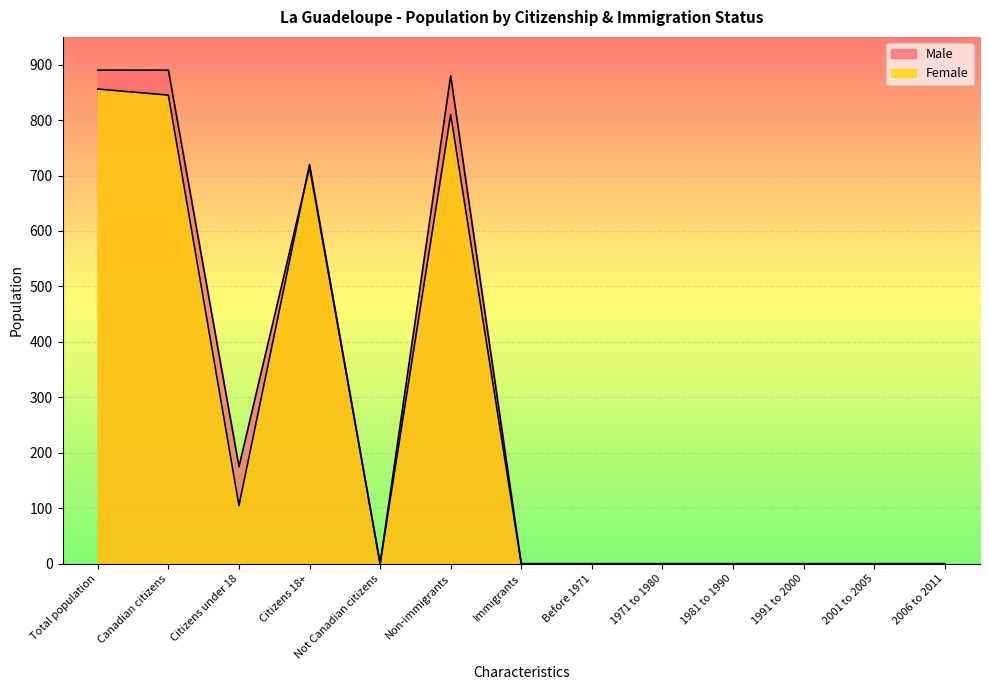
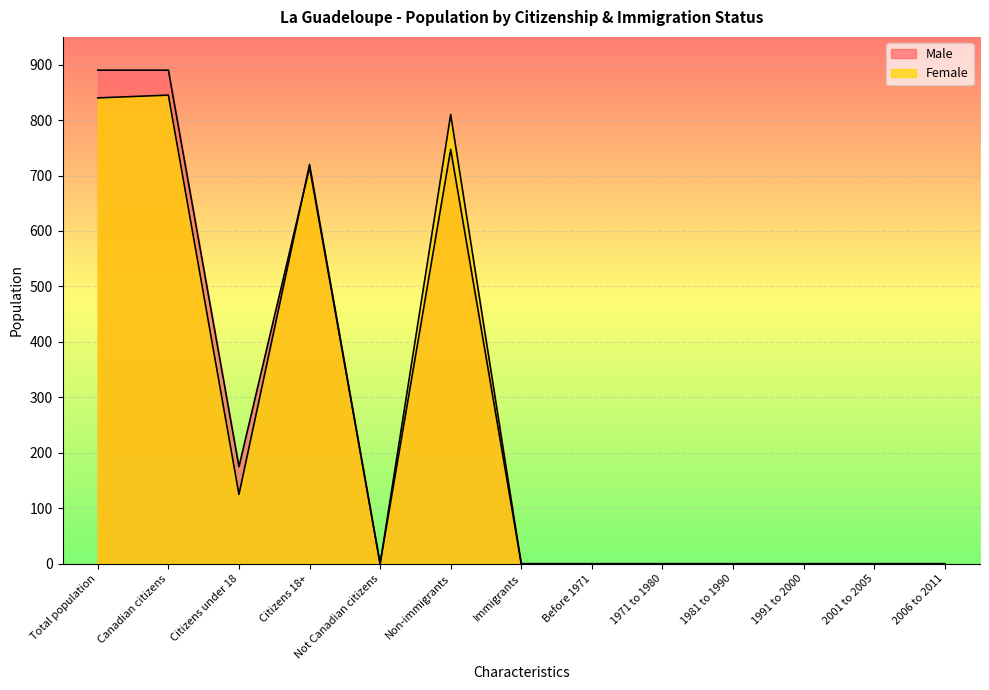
  {
    "Male": {
      "Total population": 890,
      "Canadian citizens": 890,
      "Citizens under 18": 180,
      "Citizens 18+": 720,
-     "Non-immigrants": 880
+     "Non-immigrants": 750
    },
    "Female": {
-     "Total population": 860,
+     "Total population": 840,
      "Canadian citizens": 850,
-     "Citizens under 18": 110,
+     "Citizens under 18": 130,
      "Citizens 18+": 720,
      "Non-immigrants": 810
    }
  }
